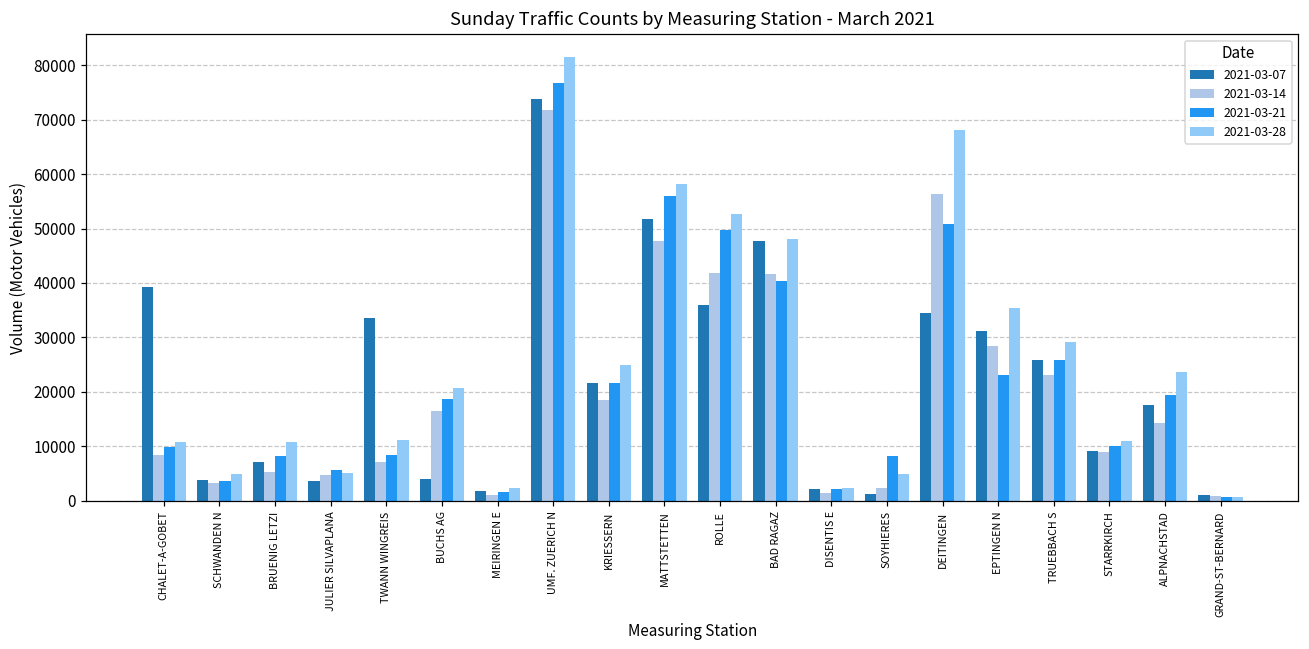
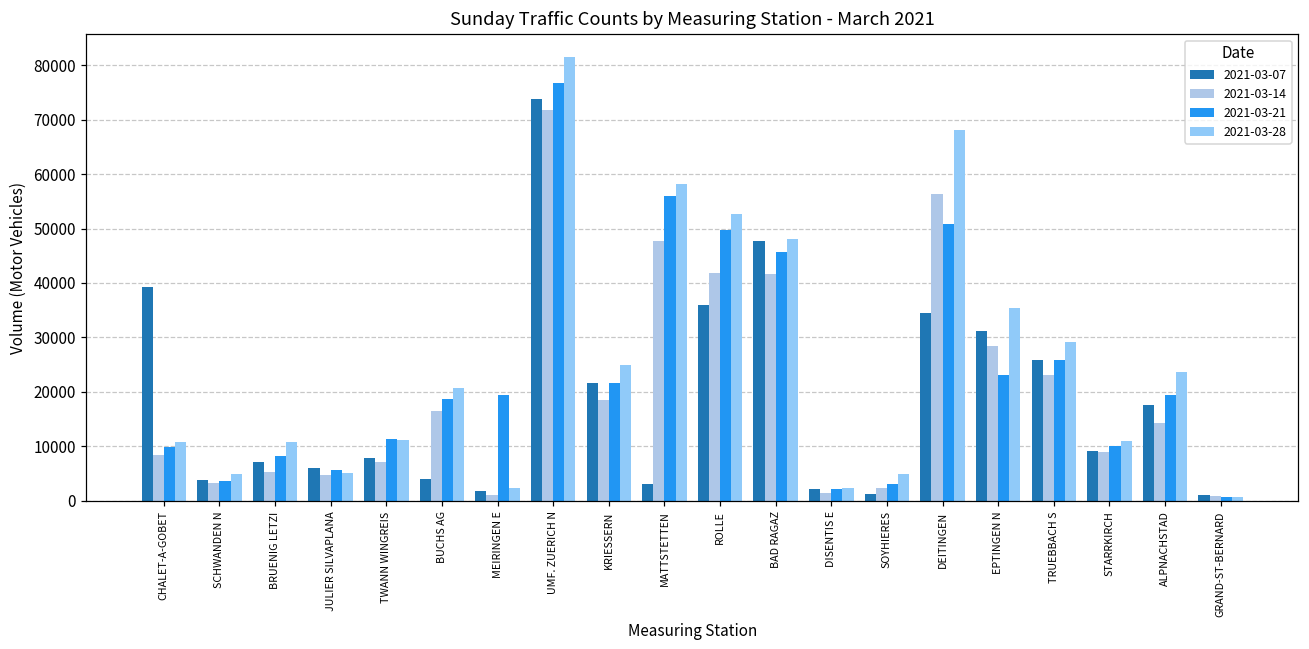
  {
    "2021-03-07": {
      "CHALET-A-GOBET": 39000,
      "SCHWANDEN N": 4000,
      "BRUENIG LETZI": 7000,
-     "JULIER SILVAPLANA": 4000,
-     "TWANN WINGREIS": 33000,
+     "JULIER SILVAPLANA": 6000,
+     "TWANN WINGREIS": 8000,
      "BUCHS AG": 4000,
      "MEIRINGEN E": 2000,
      "UMF. ZUERICH N": 74000,
      "KRIESSERN": 22000,
-     "MATTSTETTEN": 52000,
+     "MATTSTETTEN": 3000,
      "ROLLE": 36000,
      "BAD RAGAZ": 48000,
      "DISENTIS E": 2000,
      "SOYHIERES": 1000,
      "DEITINGEN": 34000,
      "EPTINGEN N": 31000,
      "TRUEBBACH S": 26000,
      "STARRKIRCH": 9000,
      "ALPNACHSTAD": 18000,
      "GRAND-ST-BERNARD": 1000
    },
    "2021-03-21": {
      "CHALET-A-GOBET": 10000,
      "SCHWANDEN N": 4000,
      "BRUENIG LETZI": 8000,
      "JULIER SILVAPLANA": 6000,
-     "TWANN WINGREIS": 8000,
+     "TWANN WINGREIS": 11000,
      "BUCHS AG": 19000,
-     "MEIRINGEN E": 2000,
+     "MEIRINGEN E": 19000,
      "UMF. ZUERICH N": 77000,
      "KRIESSERN": 22000,
      "MATTSTETTEN": 56000,
      "ROLLE": 50000,
-     "BAD RAGAZ": 40000,
+     "BAD RAGAZ": 46000,
      "DISENTIS E": 2000,
-     "SOYHIERES": 8000,
+     "SOYHIERES": 3000,
      "DEITINGEN": 51000,
      "EPTINGEN N": 23000,
      "TRUEBBACH S": 26000,
      "STARRKIRCH": 10000,
      "ALPNACHSTAD": 19000,
      "GRAND-ST-BERNARD": 1000
    }
  }
